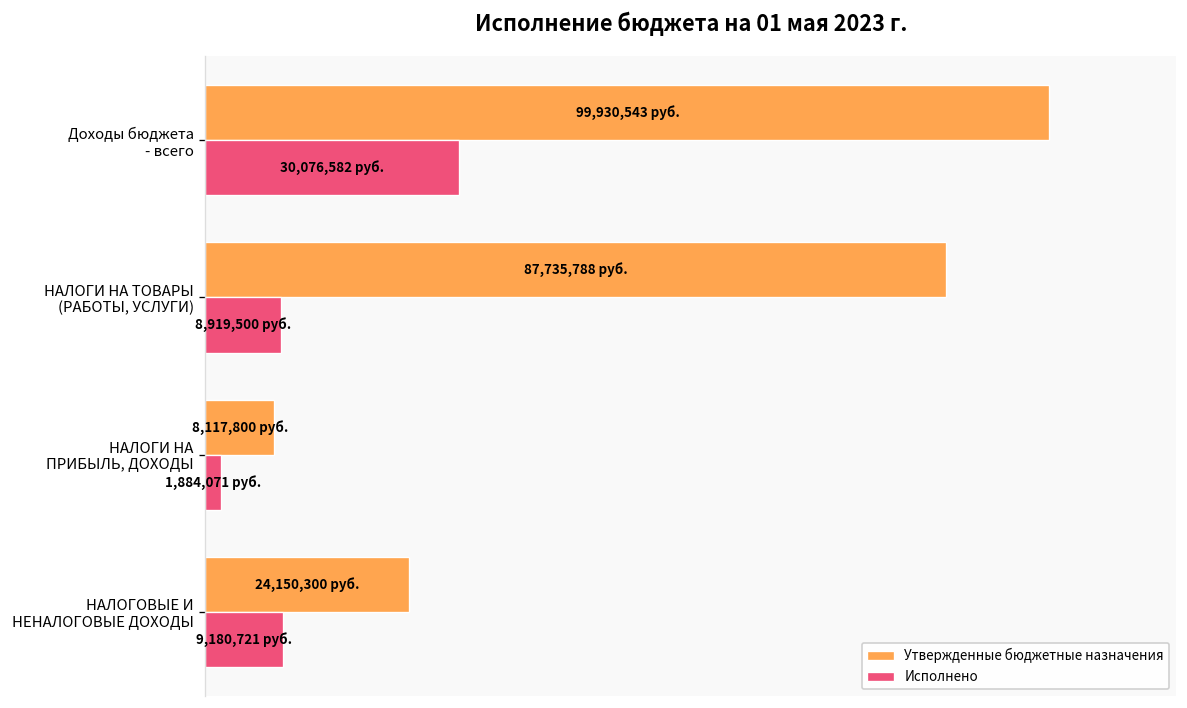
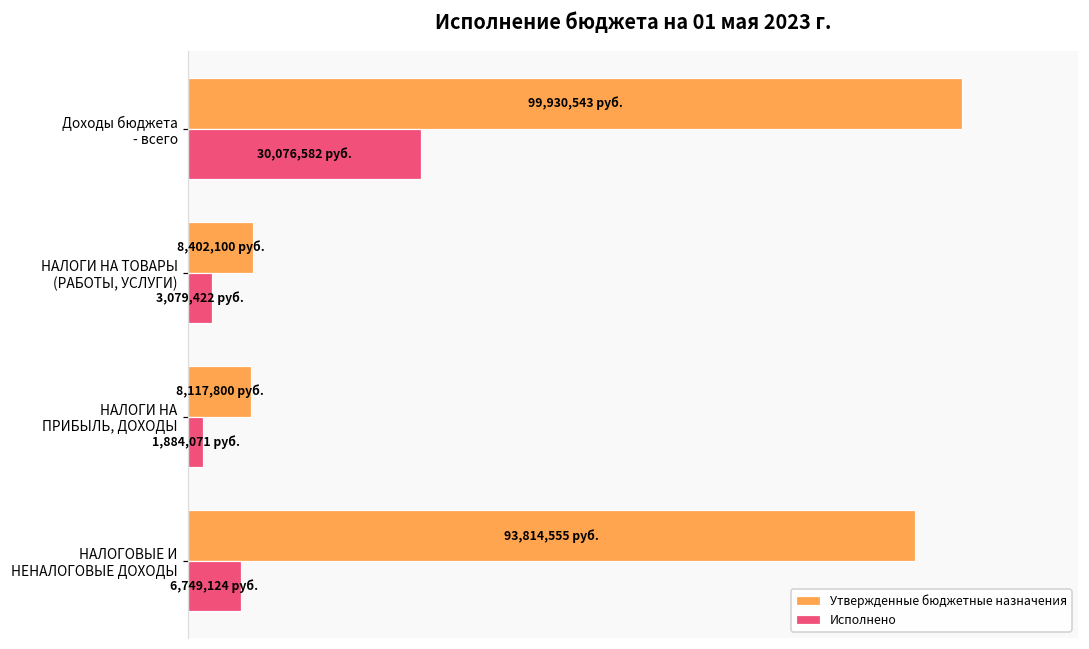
  {
    "Утвержденные бюджетные назначения": {
-     "НАЛОГИ НА ТОВАРЫ (РАБОТЫ, УСЛУГИ)": "87,735,788",
-     "НАЛОГОВЫЕ И НЕНАЛОГОВЫЕ ДОХОДЫ": "24,150,300"
+     "НАЛОГИ НА ТОВАРЫ (РАБОТЫ, УСЛУГИ)": "8,402,100",
+     "НАЛОГОВЫЕ И НЕНАЛОГОВЫЕ ДОХОДЫ": "93,814,555"
    },
    "Исполнено": {
-     "НАЛОГИ НА ТОВАРЫ (РАБОТЫ, УСЛУГИ)": "8,919,500",
-     "НАЛОГОВЫЕ И НЕНАЛОГОВЫЕ ДОХОДЫ": "9,180,721"
+     "НАЛОГИ НА ТОВАРЫ (РАБОТЫ, УСЛУГИ)": "3,079,422",
+     "НАЛОГОВЫЕ И НЕНАЛОГОВЫЕ ДОХОДЫ": "6,749,124"
    }
  }
